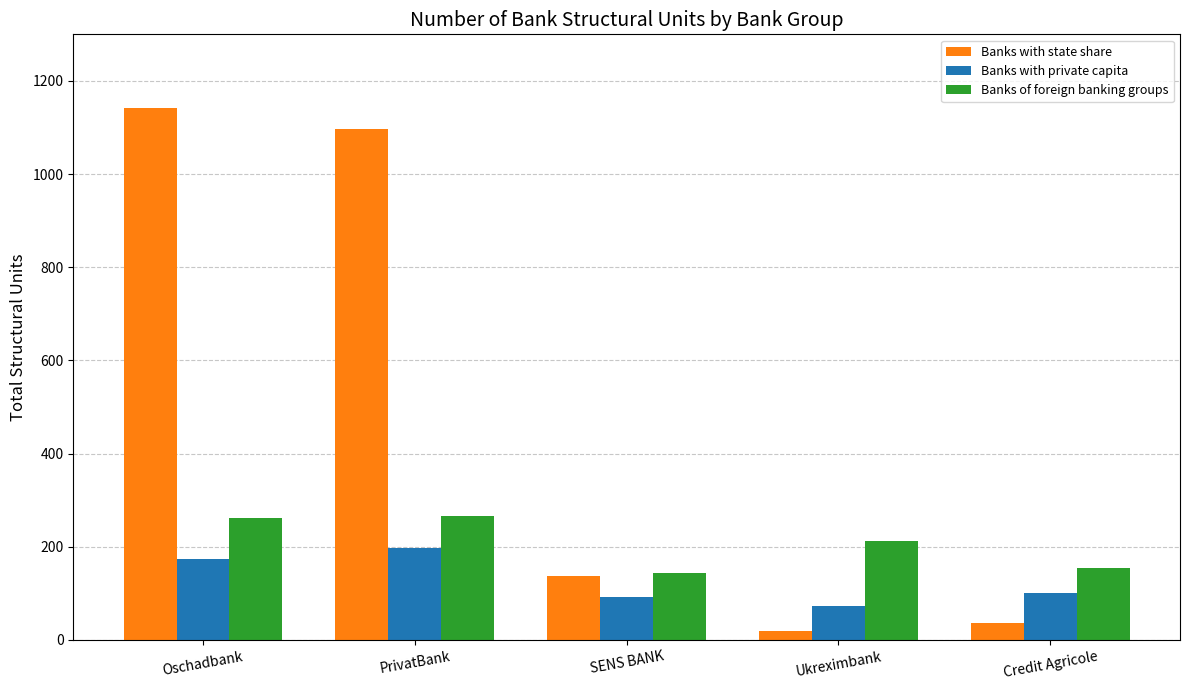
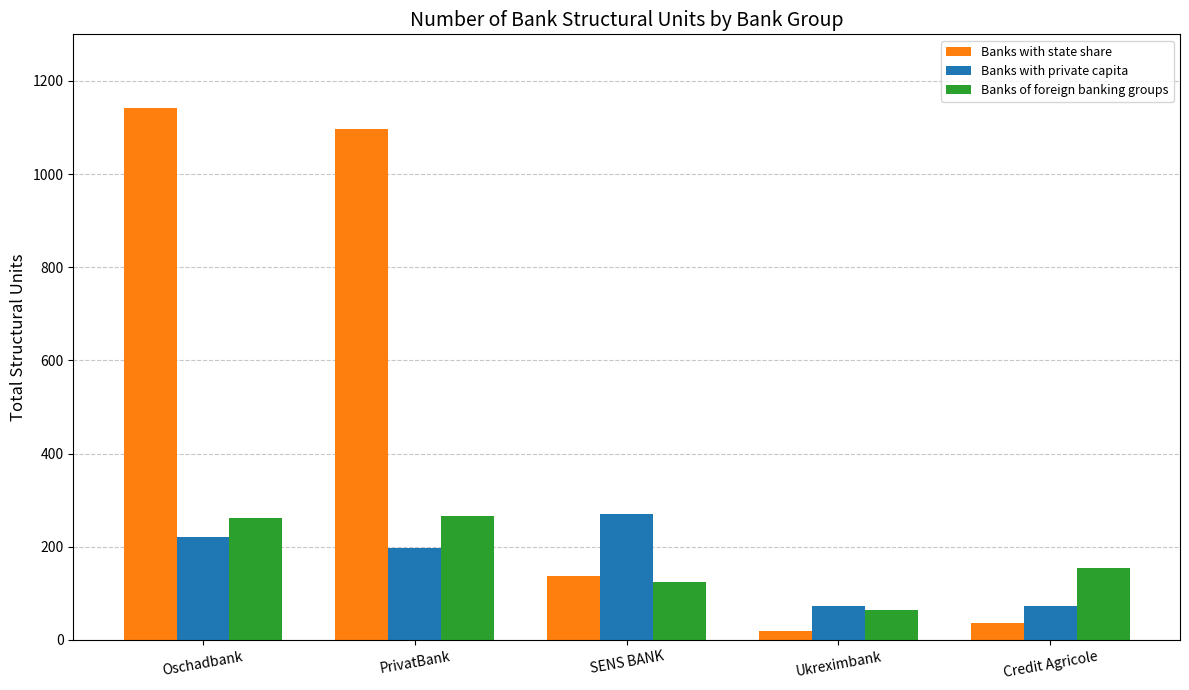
  {
    "Banks with state share": {
      "Oschadbank": 1140,
      "PrivatBank": 1100,
      "SENS BANK": 140,
      "Ukreximbank": 20,
      "Credit Agricole": 40
    },
    "Banks with private capita": {
-     "Oschadbank": 170,
+     "Oschadbank": 220,
      "PrivatBank": 200,
-     "SENS BANK": 90,
+     "SENS BANK": 270,
      "Ukreximbank": 70,
-     "Credit Agricole": 100
+     "Credit Agricole": 70
    },
    "Banks of foreign banking groups": {
      "Oschadbank": 260,
      "PrivatBank": 270,
-     "SENS BANK": 140,
-     "Ukreximbank": 210,
+     "SENS BANK": 130,
+     "Ukreximbank": 70,
      "Credit Agricole": 150
    }
  }
